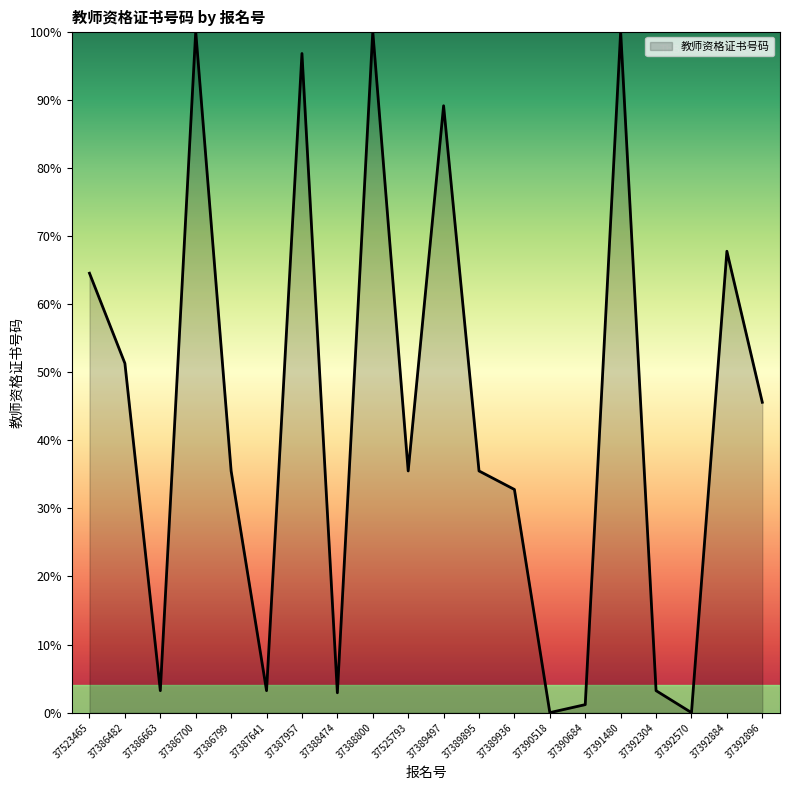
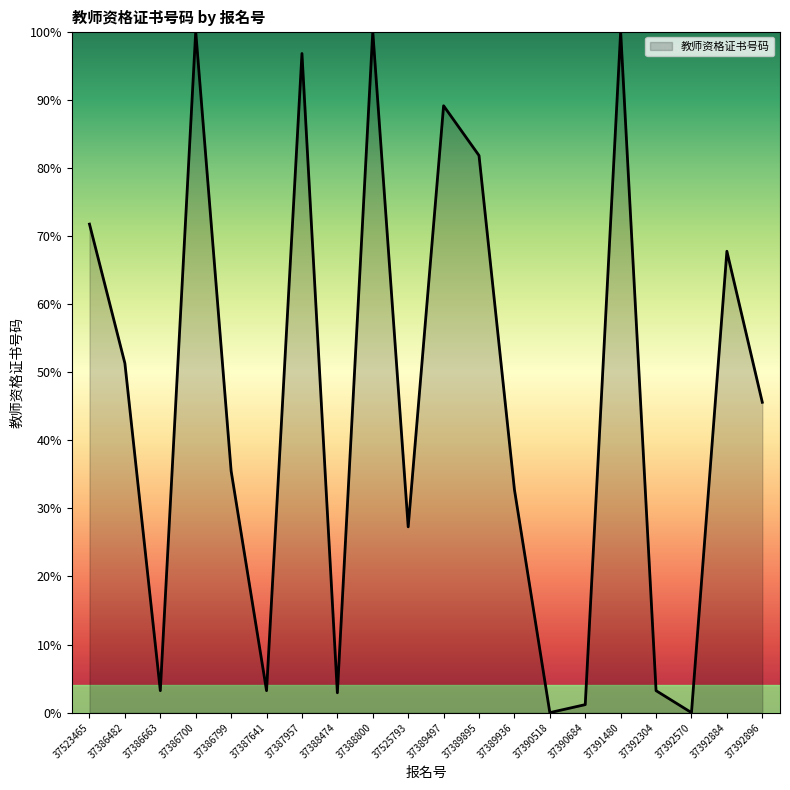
  {
-   "37523465": "65%",
+   "37523465": "72%",
    "37386482": "51%",
    "37386700": "100%",
    "37386799": "35%",
    "37387957": "97%",
    "37388800": "100%",
-   "37525793": "35%",
+   "37525793": "27%",
    "37389497": "89%",
-   "37389895": "35%",
+   "37389895": "82%",
    "37389936": "33%",
    "37391480": "100%",
    "37392884": "68%",
    "37392896": "46%"
  }
